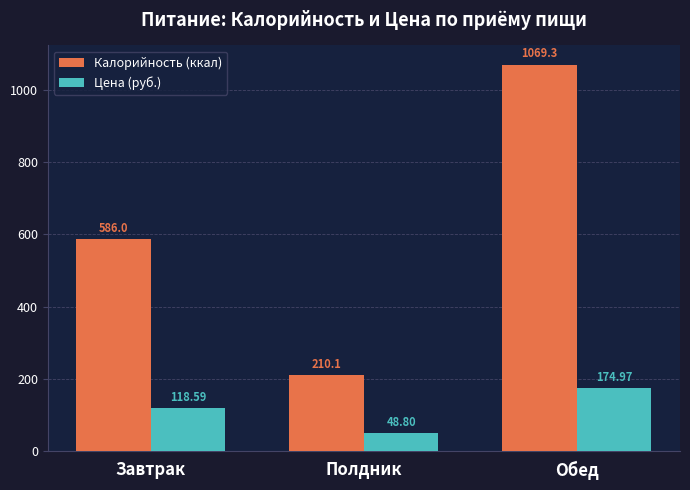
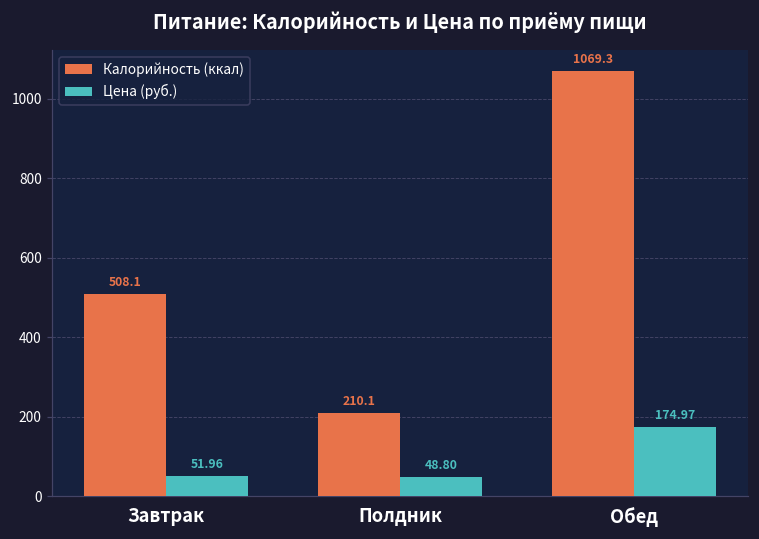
  {
    "Калорийность (ккал)": {
-     "Завтрак": 586.0,
+     "Завтрак": 508.1,
      "Полдник": 210.1,
      "Обед": 1069.3
    },
    "Цена (руб.)": {
-     "Завтрак": 118.59,
+     "Завтрак": 51.96,
      "Полдник": 48.80,
      "Обед": 174.97
    }
  }
